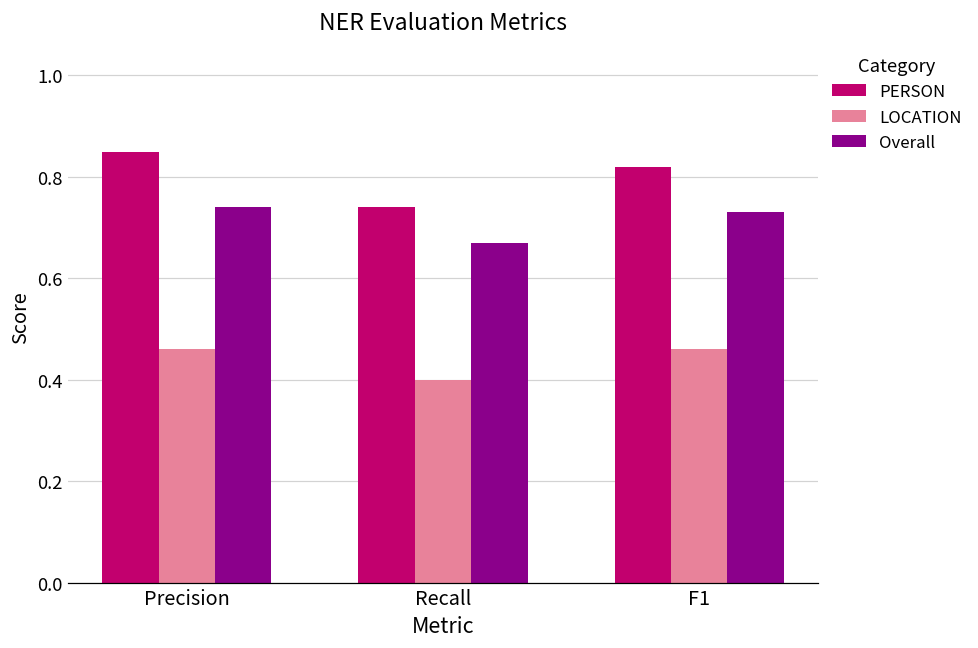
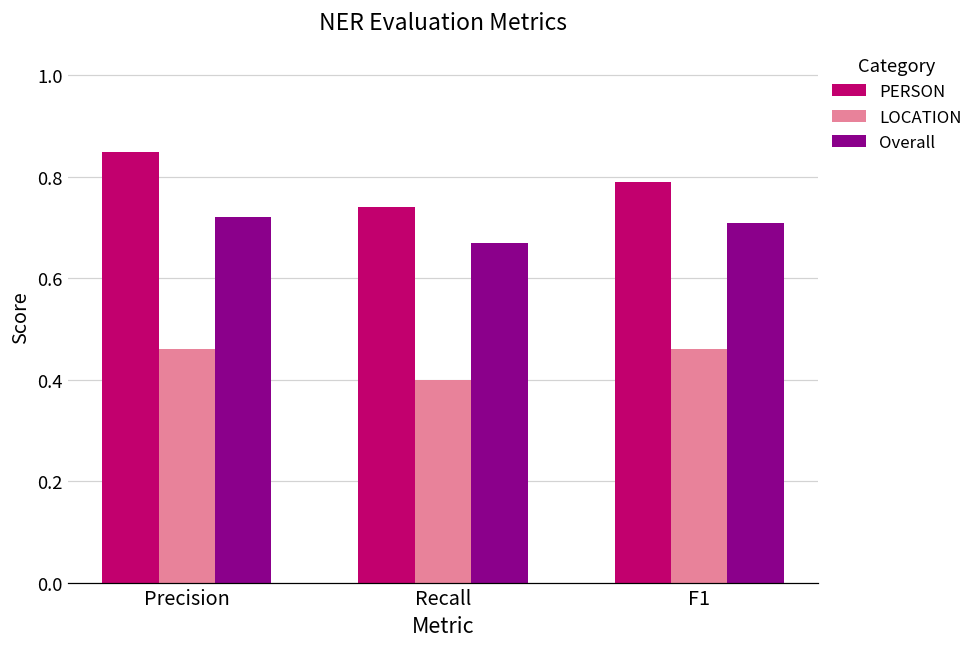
  {
    "PERSON": {
      "Precision": 0.85,
      "Recall": 0.74,
-     "F1": 0.82
+     "F1": 0.79
    },
    "LOCATION": {
      "Precision": 0.46,
      "Recall": 0.40,
      "F1": 0.46
    },
    "Overall": {
-     "Precision": 0.74,
+     "Precision": 0.72,
      "Recall": 0.67,
-     "F1": 0.73
+     "F1": 0.71
    }
  }
